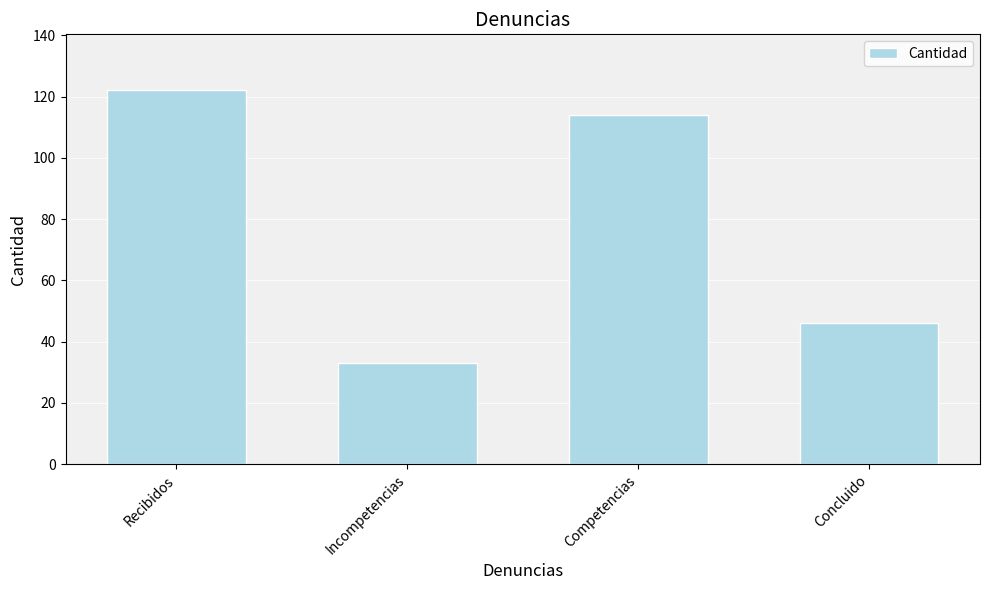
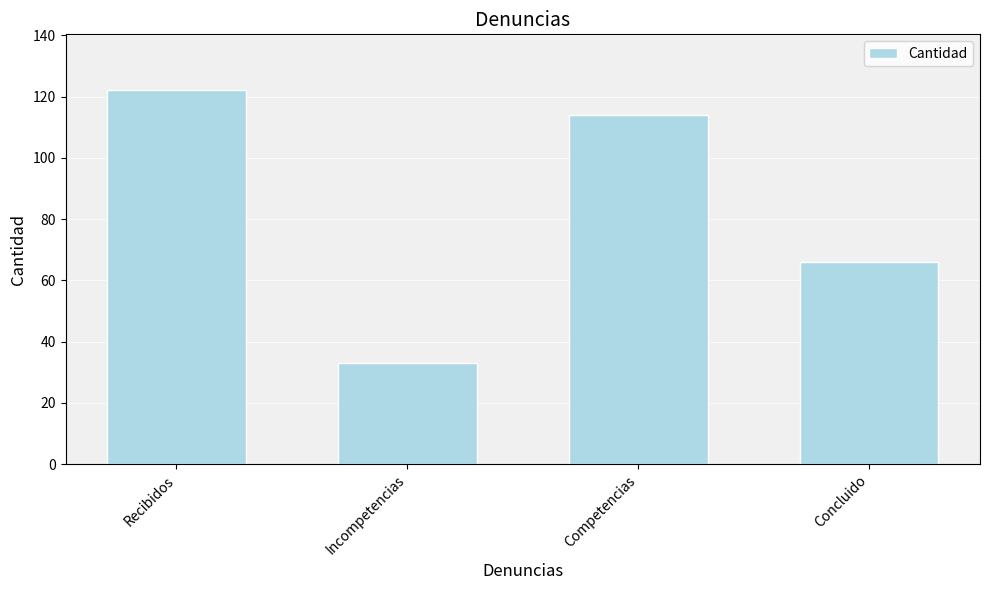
  {
    "Recibidos": 122,
    "Incompetencias": 33,
    "Competencias": 114,
-   "Concluido": 46
+   "Concluido": 66
  }
